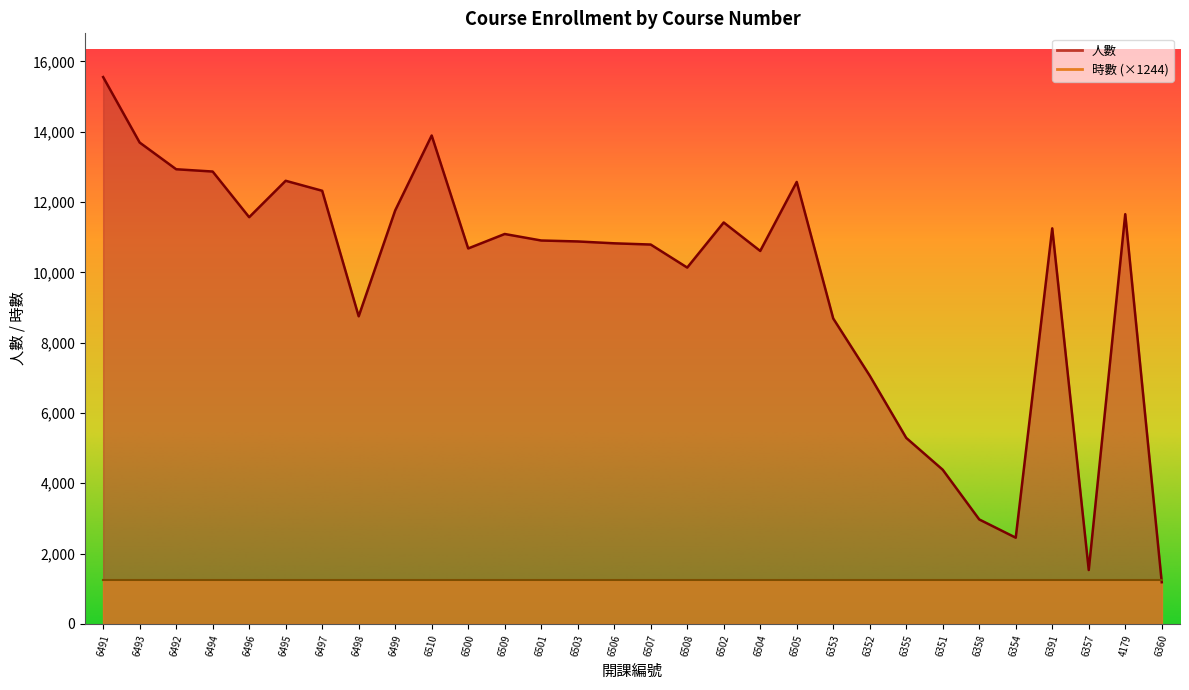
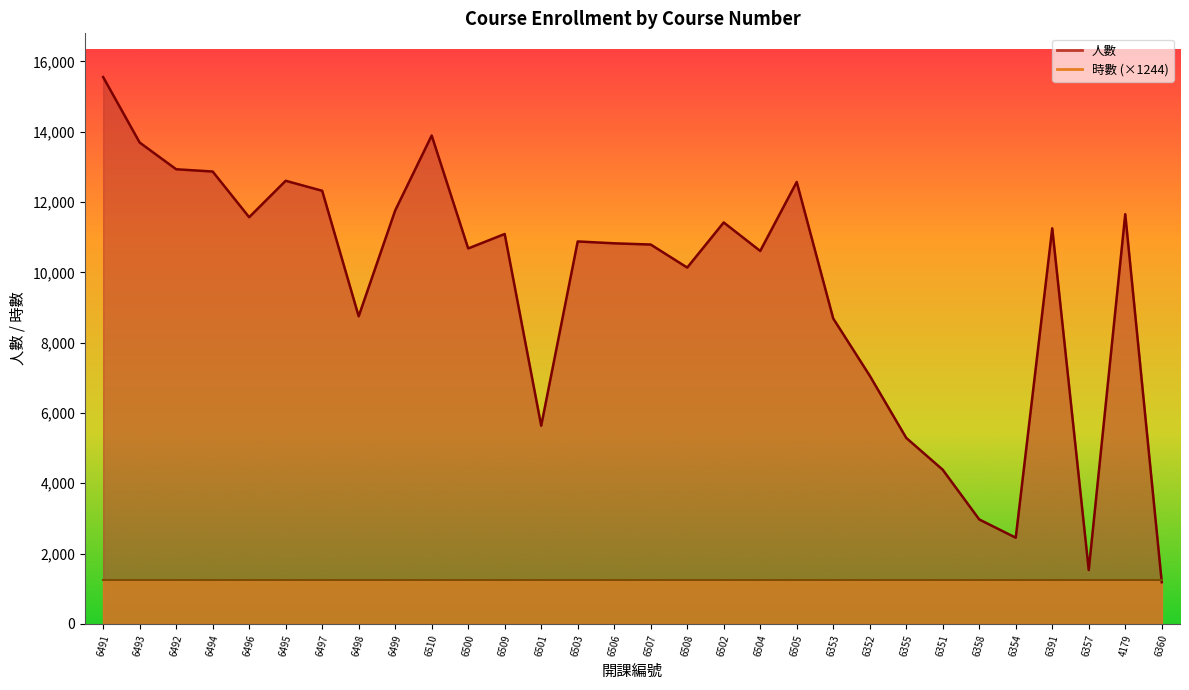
  {
    "人數": {
      "6491": "15,600",
      "6493": "13,700",
      "6492": "12,900",
      "6494": "12,900",
      "6496": "11,600",
      "6495": "12,600",
      "6497": "12,300",
      "6498": "8,800",
      "6499": "11,800",
      "6510": "13,900",
      "6500": "10,700",
      "6509": "11,100",
-     "6501": "10,900",
+     "6501": "5,600",
      "6503": "10,900",
      "6506": "10,800",
      "6507": "10,800",
      "6508": "10,100",
      "6502": "11,400",
      "6504": "10,600",
      "6505": "12,600",
      "6353": "8,700",
      "6352": "7,100",
      "6355": "5,300",
      "6351": "4,400",
      "6358": "3,000",
      "6354": "2,500",
      "6391": "11,300",
      "6357": "1,500",
      "4179": "11,700"
    },
    "時數 (×1244)": {
      "6491": "1,200",
      "6493": "1,200",
      "6492": "1,200",
      "6494": "1,200",
      "6496": "1,200",
      "6495": "1,200",
      "6497": "1,200",
      "6498": "1,200",
      "6499": "1,200",
      "6510": "1,200",
      "6500": "1,200",
      "6509": "1,200",
      "6501": "1,200",
      "6503": "1,200",
      "6506": "1,200",
      "6507": "1,200",
      "6508": "1,200",
      "6502": "1,200",
      "6504": "1,200",
      "6505": "1,200",
      "6353": "1,200",
      "6352": "1,200",
      "6355": "1,200",
      "6351": "1,200",
      "6358": "1,200",
      "6354": "1,200",
      "6391": "1,200",
      "6357": "1,200",
      "4179": "1,200"
    }
  }
